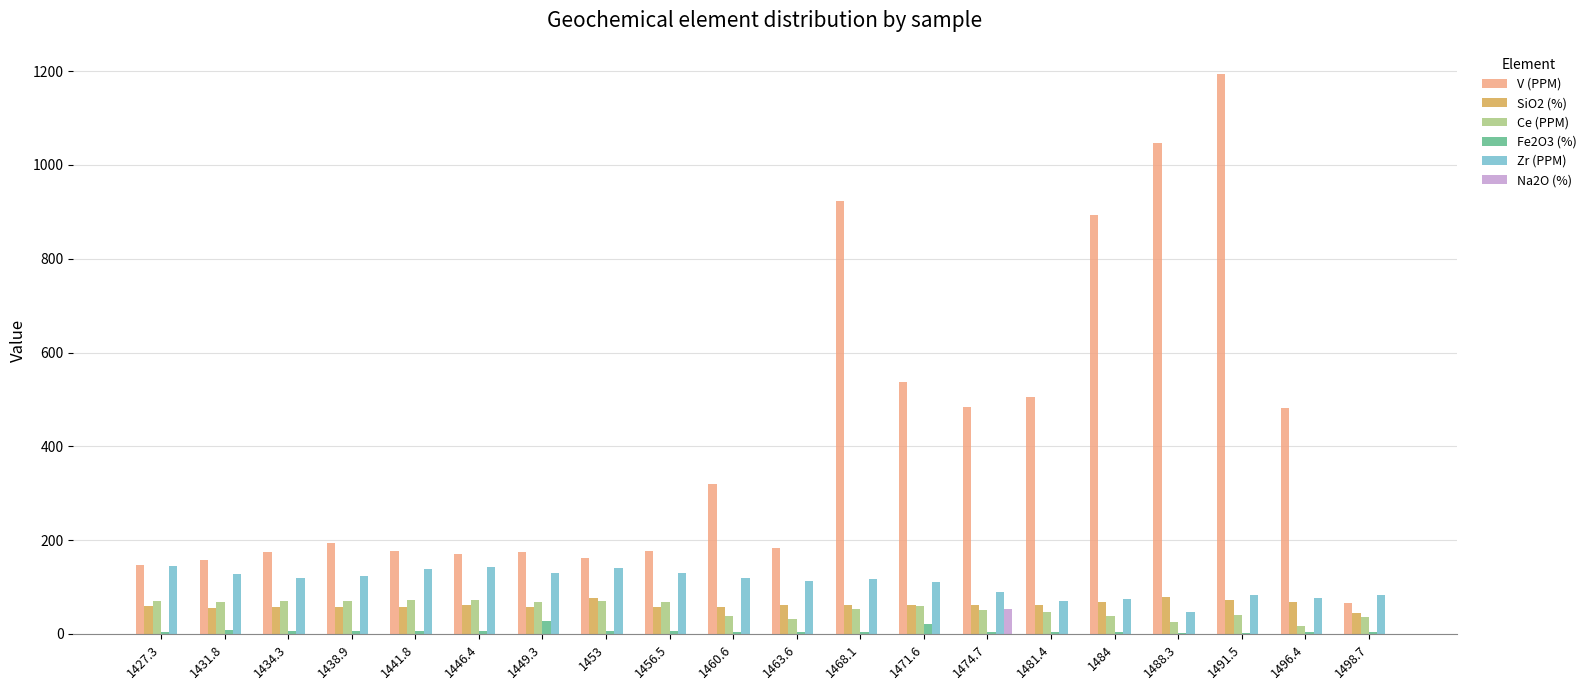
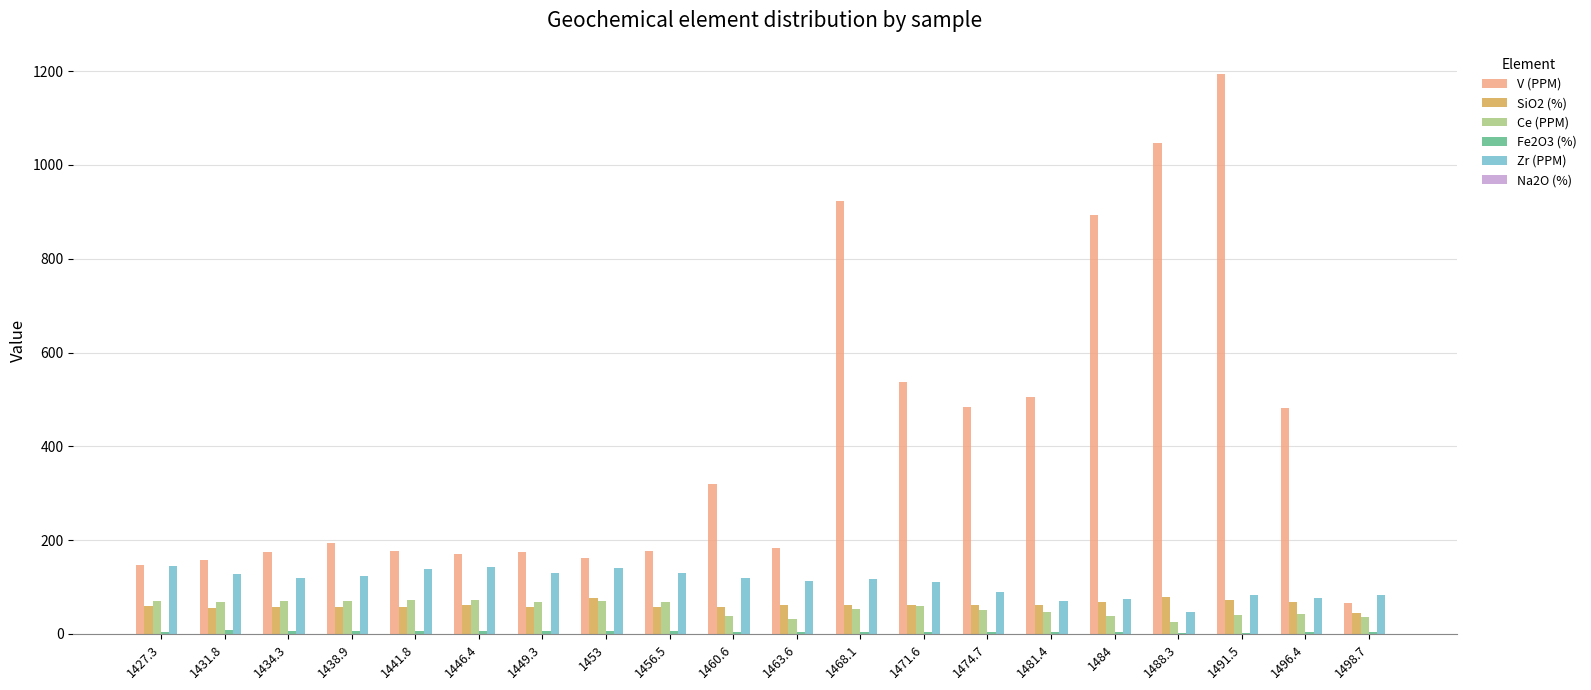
  {
    "V (PPM)": {
      "1427.3": 150,
      "1431.8": 160,
      "1434.3": 180,
      "1438.9": 190,
      "1441.8": 180,
      "1446.4": 170,
      "1449.3": 170,
      "1453": 160,
      "1456.5": 180,
      "1460.6": 320,
      "1463.6": 180,
      "1468.1": 920,
      "1471.6": 540,
      "1474.7": 480,
      "1481.4": 510,
      "1484": 890,
      "1488.3": 1050,
      "1491.5": 1190,
      "1496.4": 480,
      "1498.7": 70
    },
    "SiO2 (%)": {
      "1427.3": 60,
      "1431.8": 60,
      "1434.3": 60,
      "1438.9": 60,
      "1441.8": 60,
      "1446.4": 60,
      "1449.3": 60,
      "1453": 80,
      "1456.5": 60,
      "1460.6": 60,
      "1463.6": 60,
      "1468.1": 60,
      "1471.6": 60,
      "1474.7": 60,
      "1481.4": 60,
      "1484": 70,
      "1488.3": 80,
      "1491.5": 70,
      "1496.4": 70,
      "1498.7": 40
    },
    "Ce (PPM)": {
      "1427.3": 70,
      "1431.8": 70,
      "1434.3": 70,
      "1438.9": 70,
      "1441.8": 70,
      "1446.4": 70,
      "1449.3": 70,
      "1453": 70,
      "1456.5": 70,
      "1460.6": 40,
      "1463.6": 30,
      "1468.1": 50,
      "1471.6": 60,
      "1474.7": 50,
      "1481.4": 50,
      "1484": 40,
      "1488.3": 30,
      "1491.5": 40,
-     "1496.4": 20,
+     "1496.4": 40,
      "1498.7": 40
    },
    "Fe2O3 (%)": {
      "1431.8": 10,
      "1434.3": 10,
      "1438.9": 10,
      "1441.8": 10,
      "1446.4": 10,
-     "1449.3": 30,
+     "1449.3": 10,
      "1453": 10,
      "1456.5": 10,
-     "1471.6": 20
+     "1471.6": 0
    },
    "Zr (PPM)": {
      "1427.3": 150,
      "1431.8": 130,
      "1434.3": 120,
      "1438.9": 120,
      "1441.8": 140,
      "1446.4": 140,
      "1449.3": 130,
      "1453": 140,
      "1456.5": 130,
      "1460.6": 120,
      "1463.6": 110,
      "1468.1": 120,
      "1471.6": 110,
      "1474.7": 90,
      "1481.4": 70,
      "1484": 70,
      "1488.3": 50,
      "1491.5": 80,
      "1496.4": 80,
      "1498.7": 80
    },
    "Na2O (%)": {
-     "1474.7": 50
+     "1474.7": 0
    }
  }
